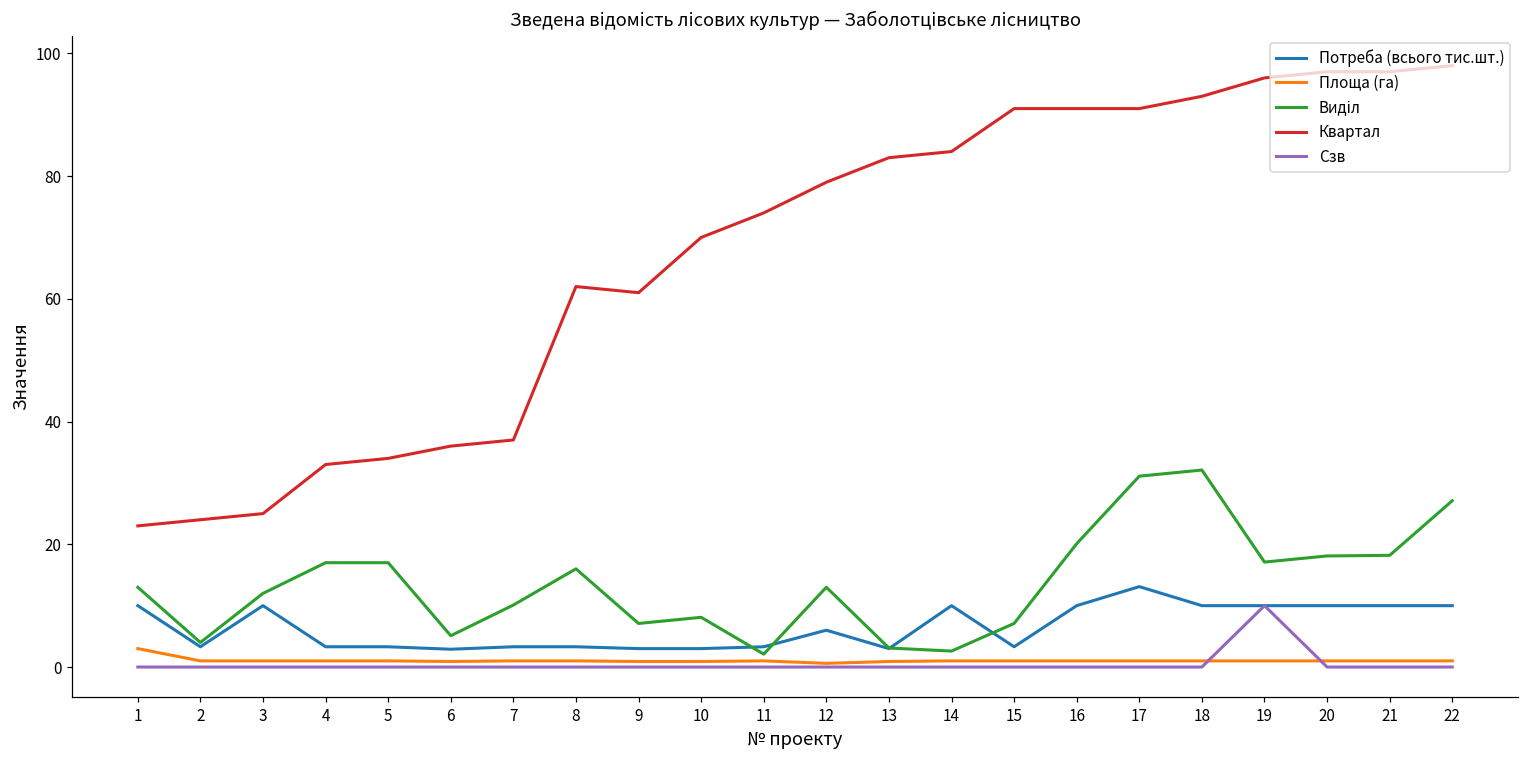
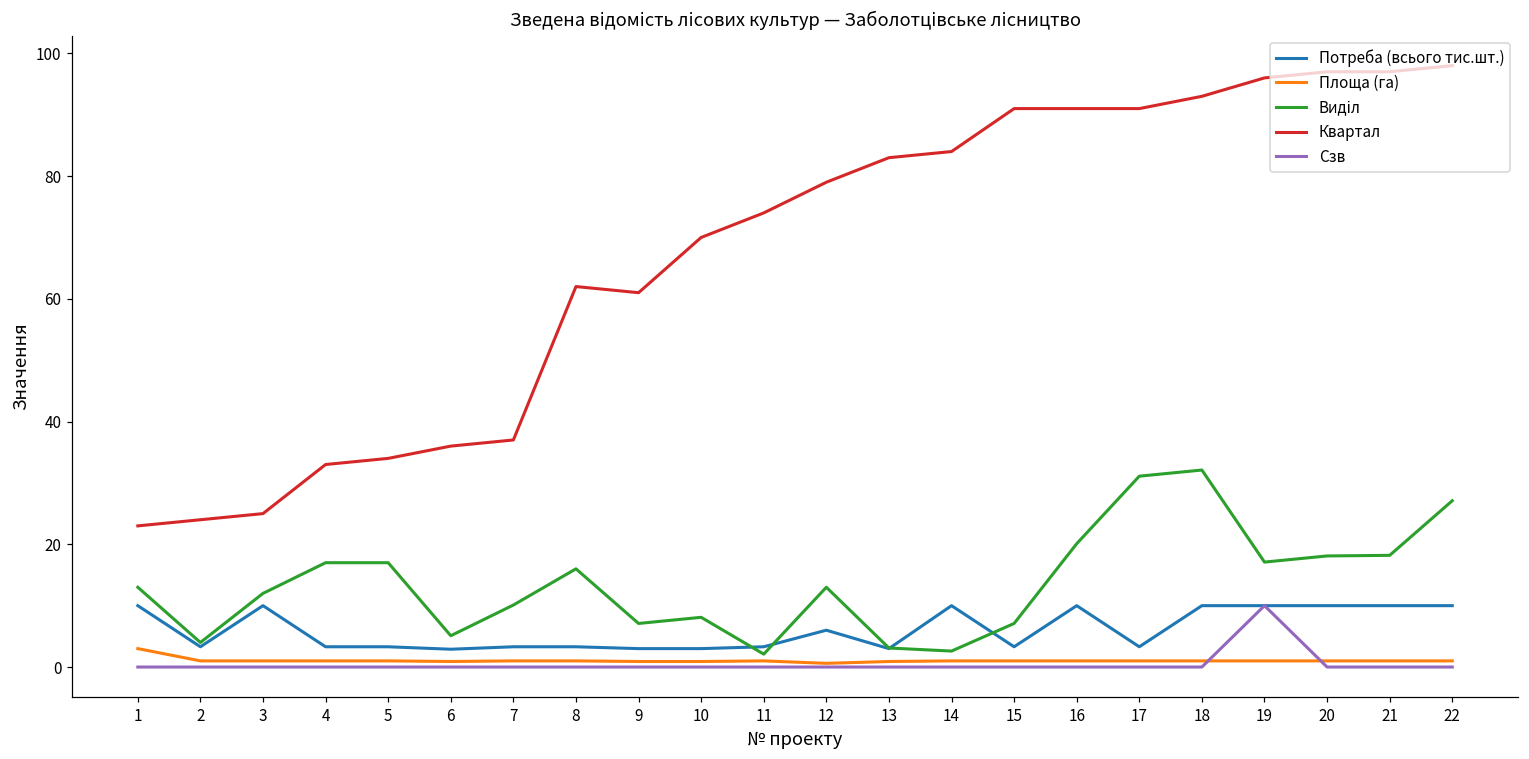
  {
    "Потреба (всього тис.шт.)": {
      "1": 10,
      "2": 3,
      "3": 10,
      "4": 3,
      "5": 3,
      "6": 3,
      "7": 3,
      "8": 3,
      "9": 3,
      "10": 3,
      "11": 3,
      "12": 6,
      "14": 10,
      "15": 3,
      "16": 10,
-     "17": 13,
+     "17": 3,
      "18": 10,
      "20": 10,
      "21": 10,
      "22": 10
    },
    "Площа (га)": {
      "1": 3,
      "2": 1,
      "3": 1,
      "4": 1,
      "5": 1,
      "6": 1,
      "7": 1,
      "8": 1,
      "9": 1,
      "10": 1,
      "11": 1,
      "12": 1,
      "13": 1,
      "14": 1,
      "15": 1,
      "16": 1,
      "17": 1,
      "18": 1,
      "19": 1,
      "20": 1,
      "21": 1,
      "22": 1
    },
    "Виділ": {
      "1": 13,
      "2": 4,
      "3": 12,
      "4": 17,
      "5": 17,
      "6": 5,
      "7": 10,
      "8": 16,
      "9": 7,
      "10": 8,
      "11": 2,
      "12": 13,
      "14": 3,
      "15": 7,
      "16": 20,
      "17": 31,
      "18": 32,
      "19": 17,
      "20": 18,
      "21": 18,
      "22": 27
    },
    "Квартал": {
      "1": 23,
      "2": 24,
      "3": 25,
      "4": 33,
      "5": 34,
      "6": 36,
      "7": 37,
      "8": 62,
      "9": 61,
      "10": 70,
      "11": 74,
      "12": 79,
      "13": 83,
      "14": 84,
      "15": 91,
      "16": 91,
      "17": 91,
      "18": 93,
      "19": 96
    },
    "Сзв": {
      "1": 0,
      "2": 0,
      "3": 0,
      "4": 0,
      "5": 0,
      "6": 0,
      "7": 0,
      "8": 0,
      "9": 0,
      "10": 0,
      "11": 0,
      "12": 0,
      "13": 0,
      "14": 0,
      "15": 0,
      "16": 0,
      "17": 0,
      "18": 0,
      "20": 0,
      "21": 0,
      "22": 0
    }
  }
